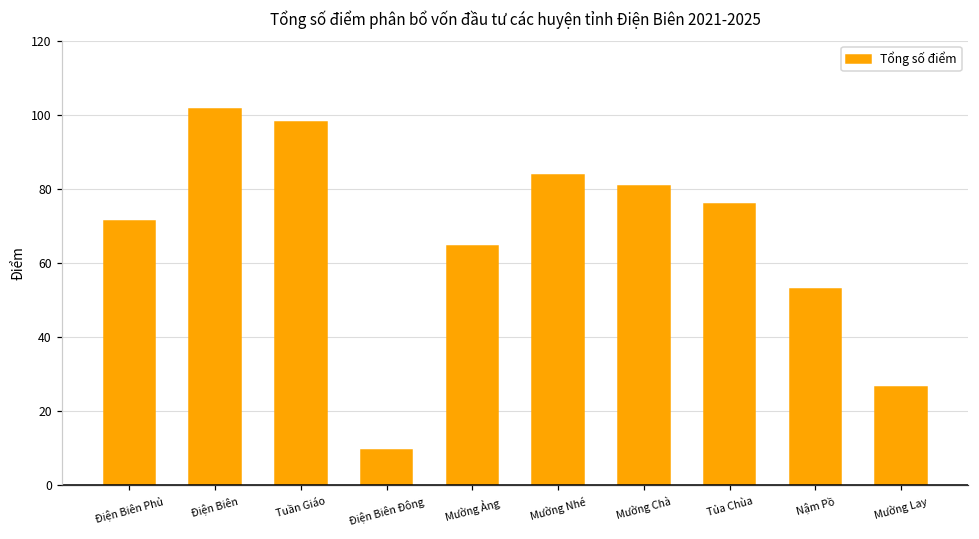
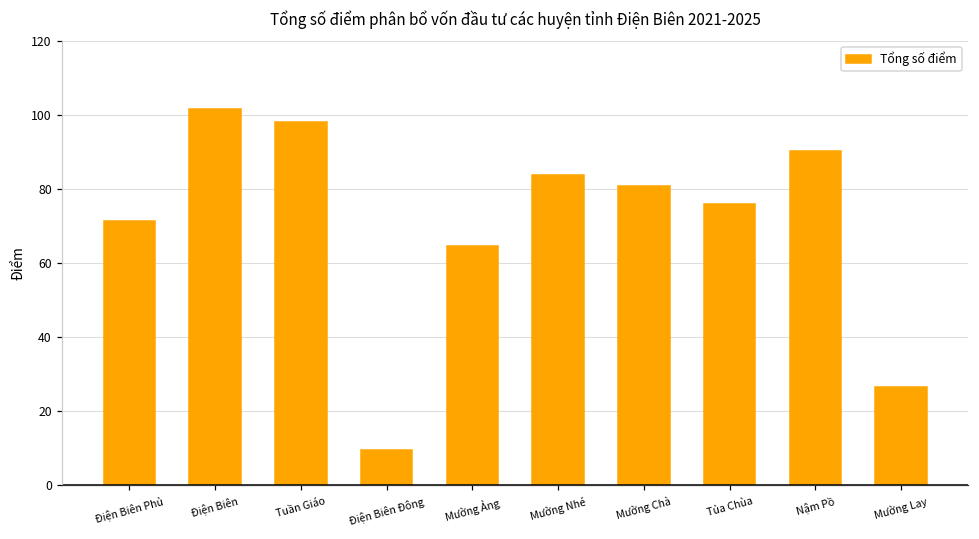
  {
    "Điện Biên Phủ": 71,
    "Điện Biên": 102,
    "Tuần Giáo": 98,
    "Điện Biên Đông": 9,
    "Mường Ảng": 64,
    "Mường Nhé": 84,
    "Mường Chà": 81,
    "Tủa Chùa": 76,
-   "Nậm Pồ": 53,
+   "Nậm Pồ": 90,
    "Mường Lay": 27
  }
